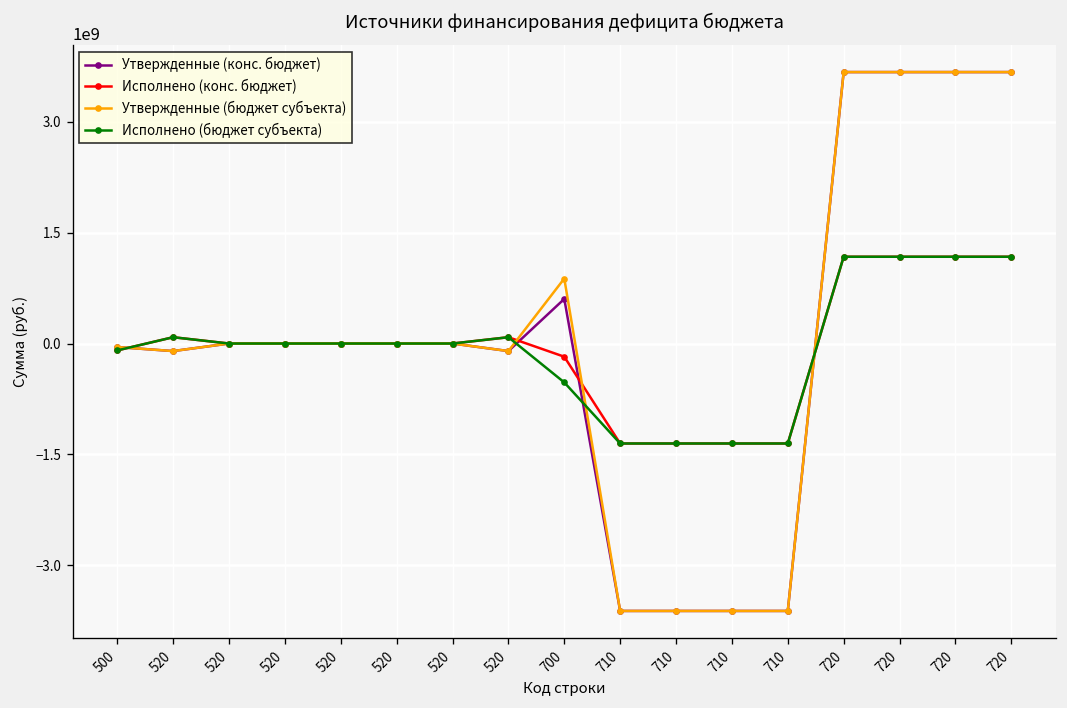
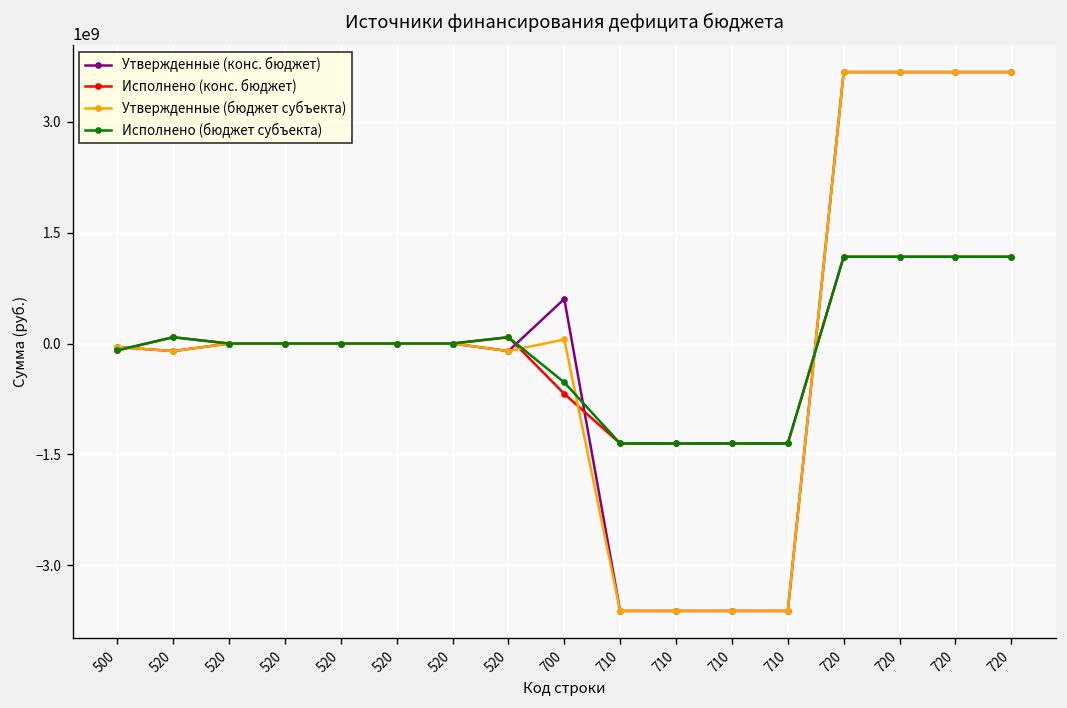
  {
    "Утвержденные (конс. бюджет)": {
      "700": 600000000
    },
    "Исполнено (конс. бюджет)": {
-     "700": -200000000
+     "700": -700000000
    },
    "Утвержденные (бюджет субъекта)": {
-     "700": 900000000
+     "700": 100000000
    },
    "Исполнено (бюджет субъекта)": {
      "700": -500000000
    }
  }
